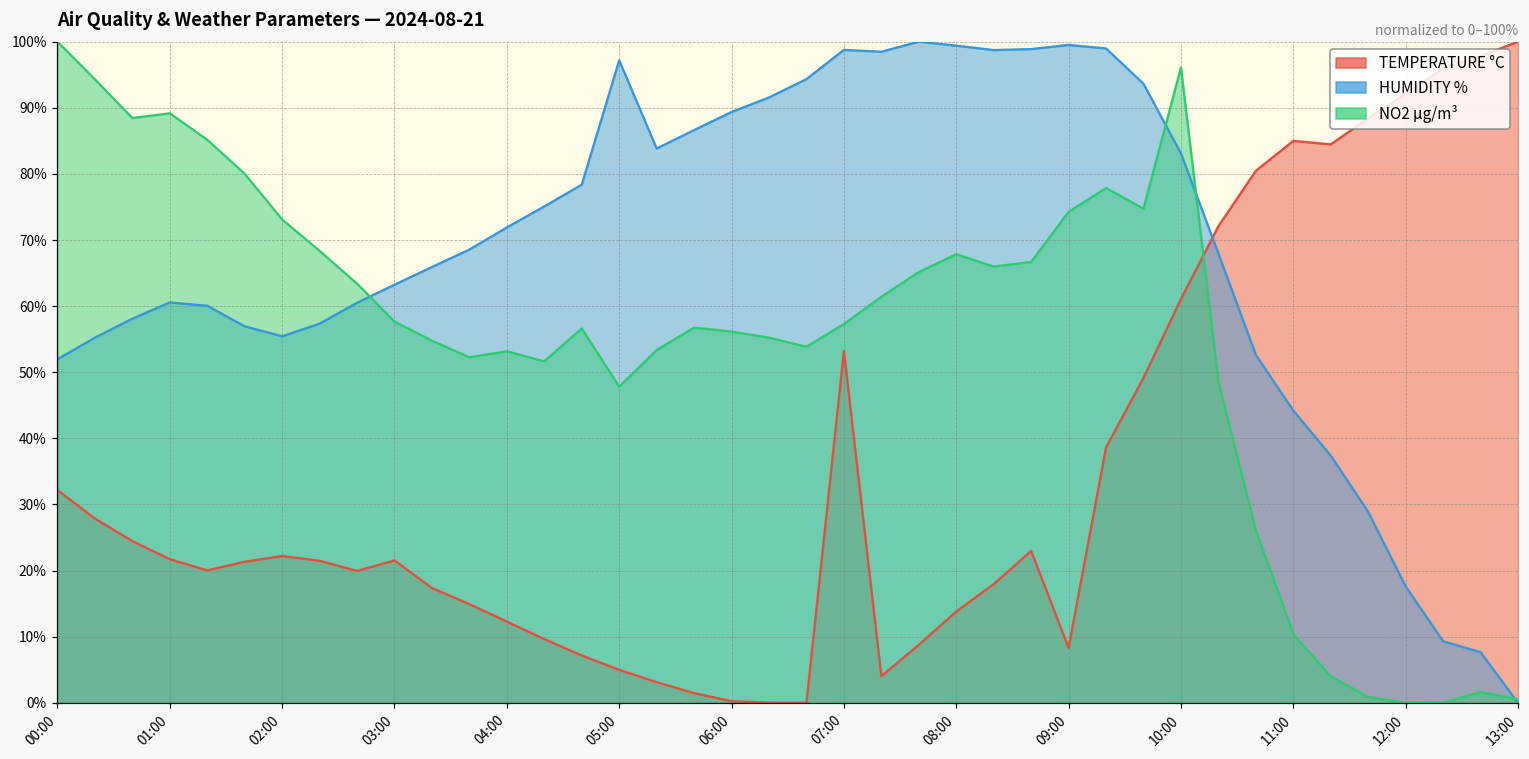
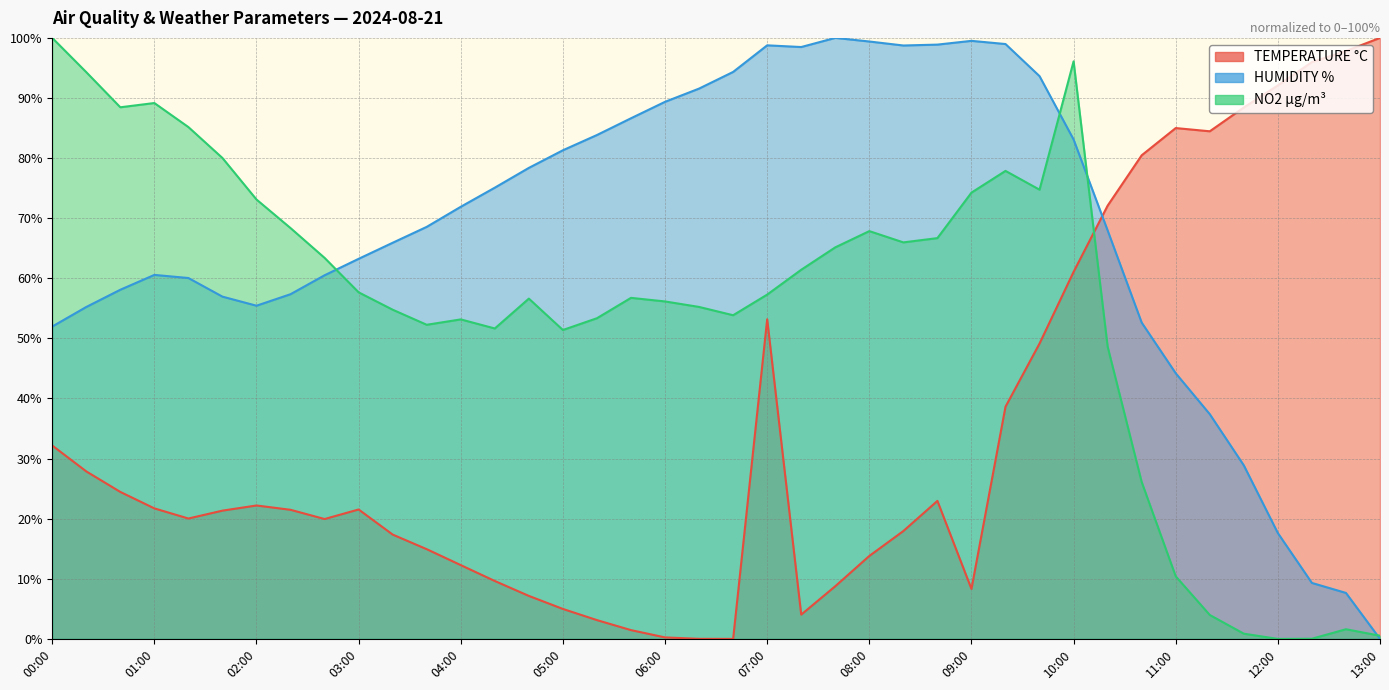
  {
    "TEMPERATURE °C": {
      "13:00": "100%"
    },
    "HUMIDITY %": {
      "00:00": "52%",
      "01:00": "61%",
      "02:00": "55%",
      "03:00": "63%",
      "04:00": "72%",
-     "05:00": "97%",
+     "05:00": "81%",
      "06:00": "89%",
      "07:00": "99%",
      "08:00": "99%",
      "09:00": "100%",
      "10:00": "83%",
      "11:00": "44%",
      "12:00": "18%",
      "13:00": "0%"
    },
    "NO2 µg/m³": {
      "00:00": "100%",
      "01:00": "89%",
      "02:00": "73%",
      "03:00": "58%",
      "04:00": "53%",
-     "05:00": "48%",
+     "05:00": "51%",
      "06:00": "56%",
      "07:00": "57%",
      "08:00": "68%",
      "09:00": "74%",
      "10:00": "96%",
      "11:00": "10%",
      "12:00": "0%",
      "13:00": "1%"
    }
  }
